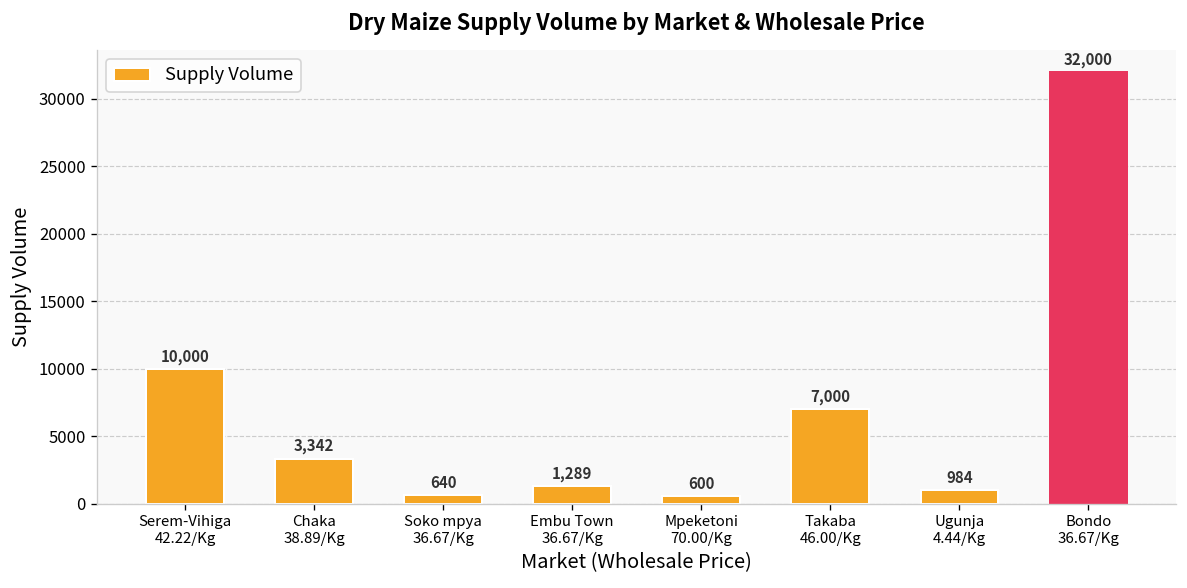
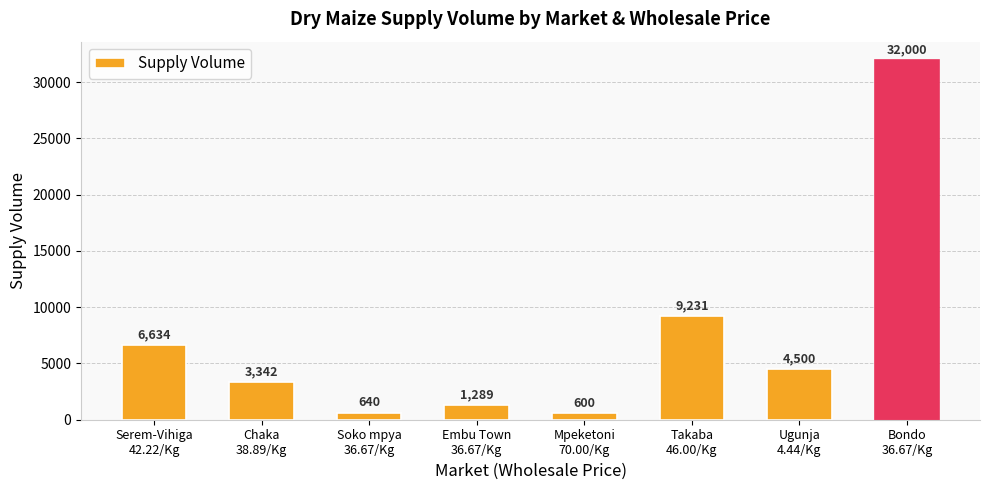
  {
-   "Serem-Vihiga 42.22/Kg": "10,000",
+   "Serem-Vihiga 42.22/Kg": "6,634",
    "Chaka 38.89/Kg": "3,342",
    "Soko mpya 36.67/Kg": "640",
    "Embu Town 36.67/Kg": "1,289",
    "Mpeketoni 70.00/Kg": "600",
-   "Takaba 46.00/Kg": "7,000",
-   "Ugunja 4.44/Kg": "984",
+   "Takaba 46.00/Kg": "9,231",
+   "Ugunja 4.44/Kg": "4,500",
    "Bondo 36.67/Kg": "32,000"
  }
